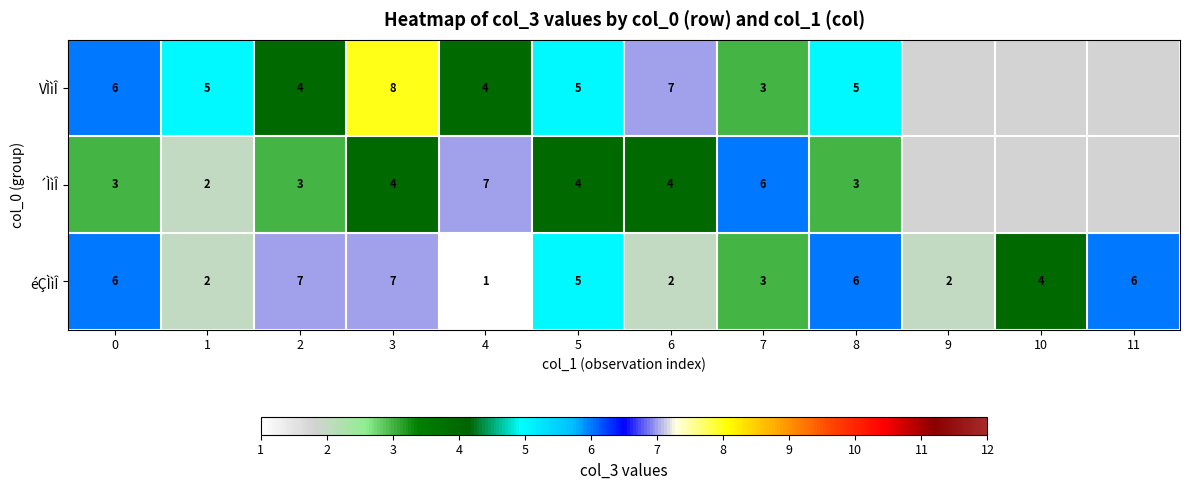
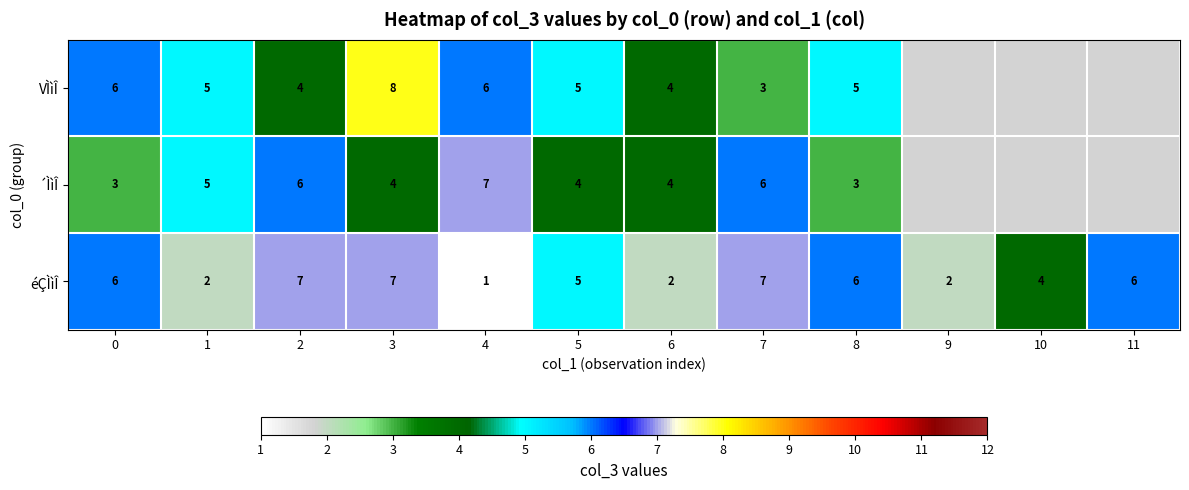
  {
    "VÌìÎ": {
      "0": 6,
      "1": 5,
      "2": 4,
      "3": 8,
-     "4": 4,
+     "4": 6,
      "5": 5,
-     "6": 7,
+     "6": 4,
      "7": 3,
      "8": 5
    },
    "´ÌìÎ": {
      "0": 3,
-     "1": 2,
-     "2": 3,
+     "1": 5,
+     "2": 6,
      "3": 4,
      "4": 7,
      "5": 4,
      "6": 4,
      "7": 6,
      "8": 3
    },
    "éÇÌìÎ": {
      "0": 6,
      "1": 2,
      "2": 7,
      "3": 7,
      "4": 1,
      "5": 5,
      "6": 2,
-     "7": 3,
+     "7": 7,
      "8": 6,
      "9": 2,
      "10": 4,
      "11": 6
    }
  }
